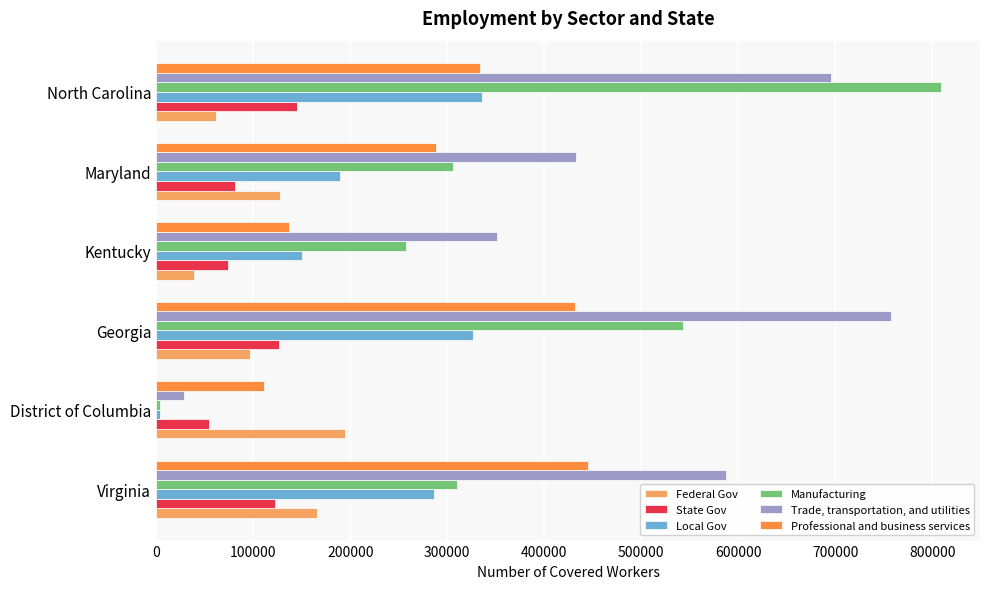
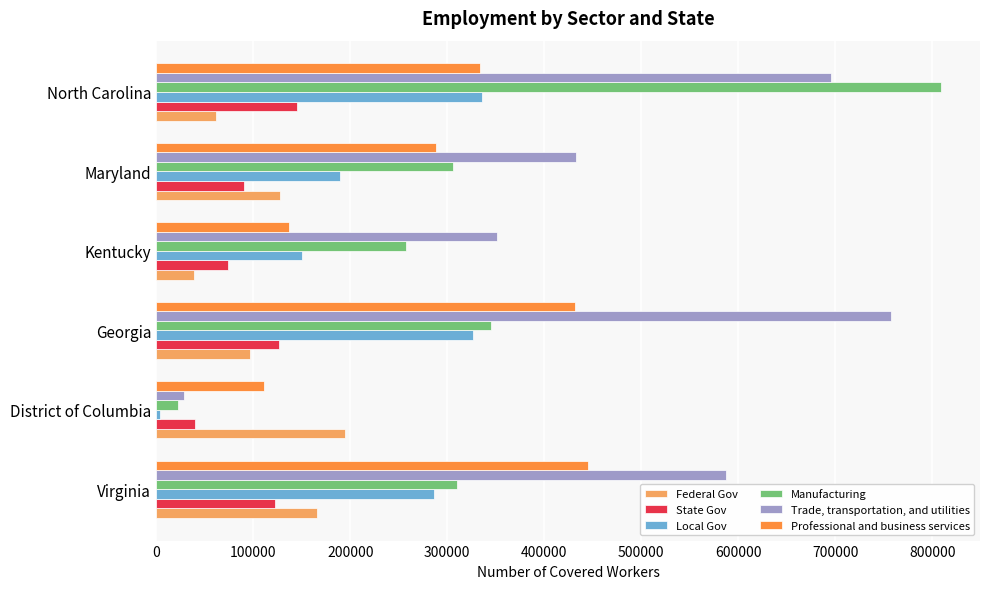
  {
    "State Gov": {
      "North Carolina": 150000,
-     "Maryland": 80000,
+     "Maryland": 90000,
      "Kentucky": 70000,
      "Georgia": 130000,
-     "District of Columbia": 50000,
+     "District of Columbia": 40000,
      "Virginia": 120000
    },
    "Manufacturing": {
      "North Carolina": 810000,
      "Maryland": 310000,
      "Kentucky": 260000,
-     "Georgia": 540000,
-     "District of Columbia": 0,
+     "Georgia": 350000,
+     "District of Columbia": 20000,
      "Virginia": 310000
    }
  }
